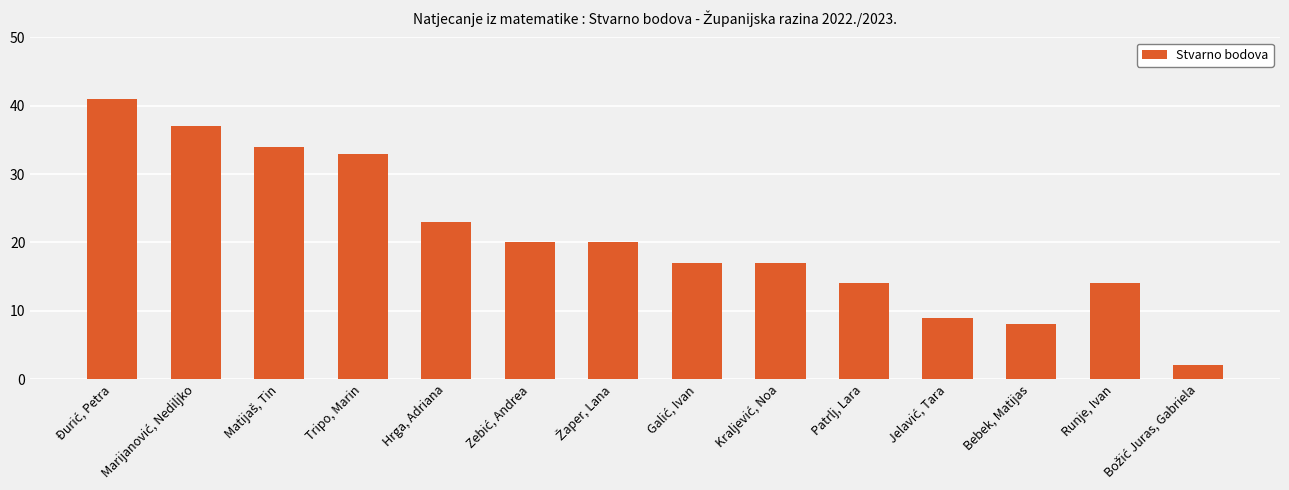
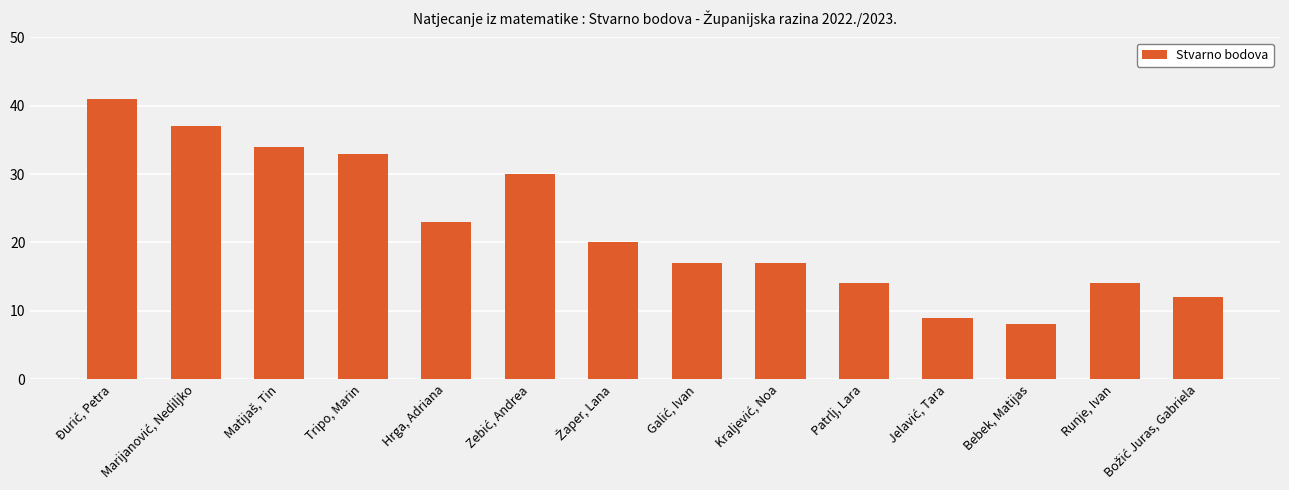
  {
    "Đurić, Petra": 41,
    "Marijanović, Nediljko": 37,
    "Matijaš, Tin": 34,
    "Tripo, Marin": 33,
    "Hrga, Adriana": 23,
-   "Zebić, Andrea": 20,
+   "Zebić, Andrea": 30,
    "Žaper, Lana": 20,
    "Galić, Ivan": 17,
    "Kraljević, Noa": 17,
    "Patrlj, Lara": 14,
    "Jelavić, Tara": 9,
    "Bebek, Matijas": 8,
    "Runje, Ivan": 14,
-   "Božić Juras, Gabriela": 2
+   "Božić Juras, Gabriela": 12
  }
